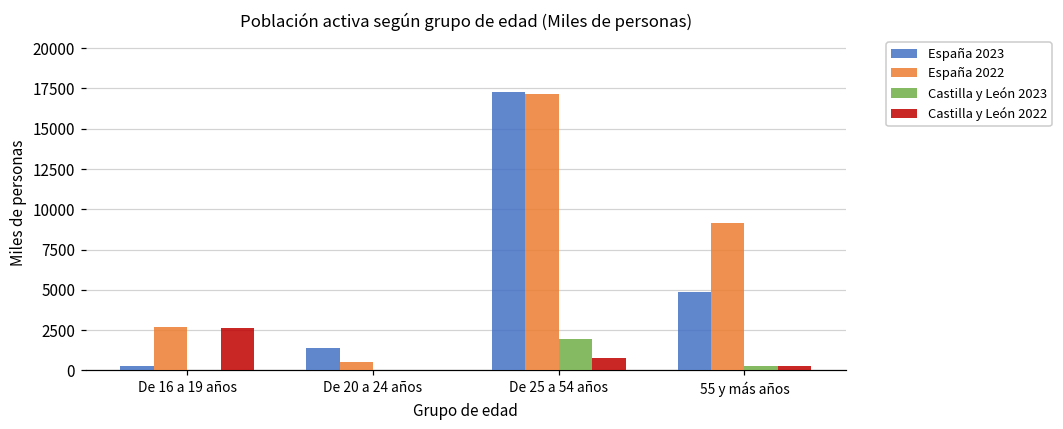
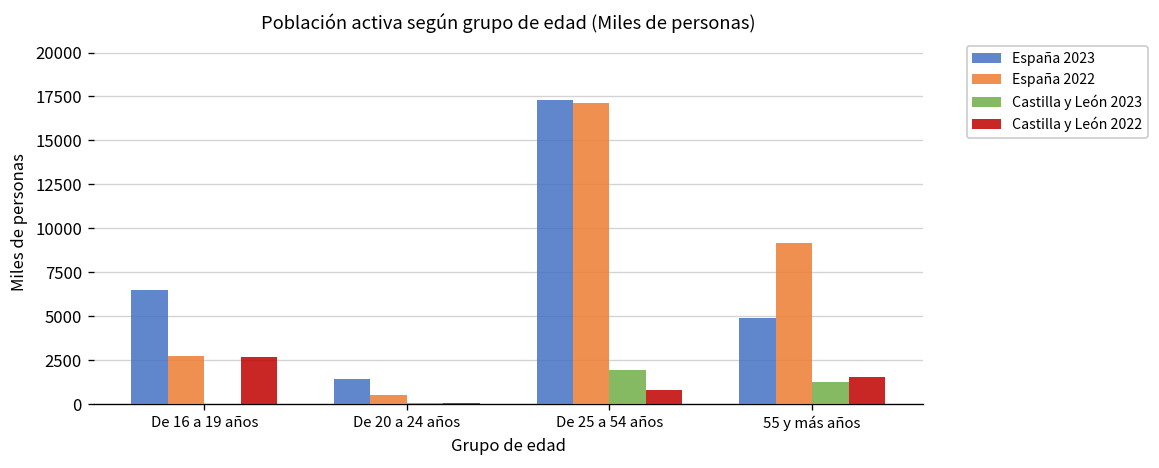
  {
    "España 2023": {
-     "De 16 a 19 años": 300,
+     "De 16 a 19 años": 6500,
      "De 20 a 24 años": 1400,
      "De 25 a 54 años": 17300,
      "55 y más años": 4900
    },
    "España 2022": {
      "De 16 a 19 años": 2700,
      "De 20 a 24 años": 500,
      "De 25 a 54 años": 17100,
      "55 y más años": 9200
    },
    "Castilla y León 2023": {
      "De 25 a 54 años": 2000,
-     "55 y más años": 300
+     "55 y más años": 1200
    },
    "Castilla y León 2022": {
      "De 16 a 19 años": 2700,
      "De 25 a 54 años": 800,
-     "55 y más años": 300
+     "55 y más años": 1600
    }
  }
